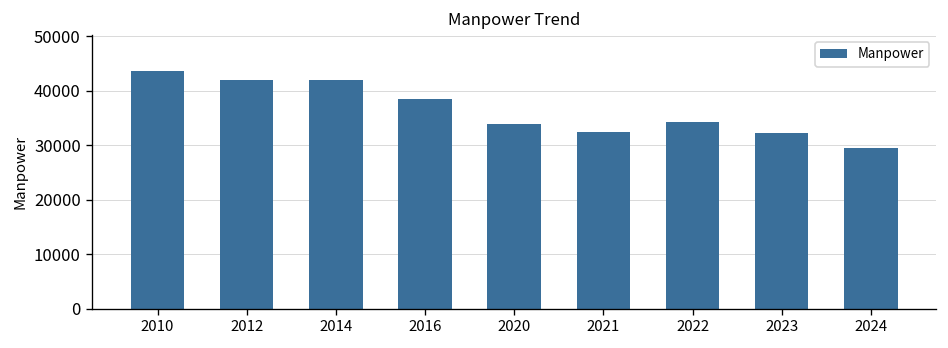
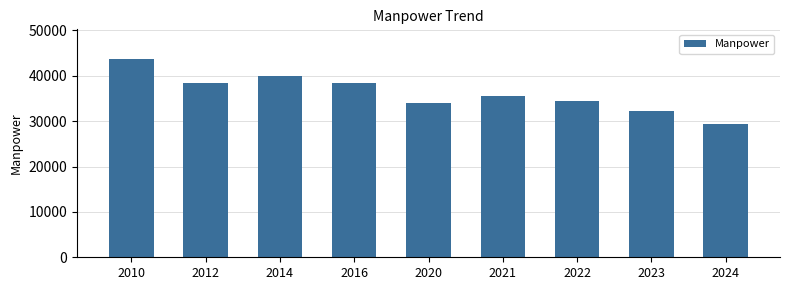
  {
    "2010": 44000,
-   "2012": 42000,
-   "2014": 42000,
+   "2012": 38000,
+   "2014": 40000,
    "2016": 39000,
    "2020": 34000,
-   "2021": 32000,
+   "2021": 35000,
    "2022": 34000,
    "2023": 32000,
    "2024": 29000
  }
